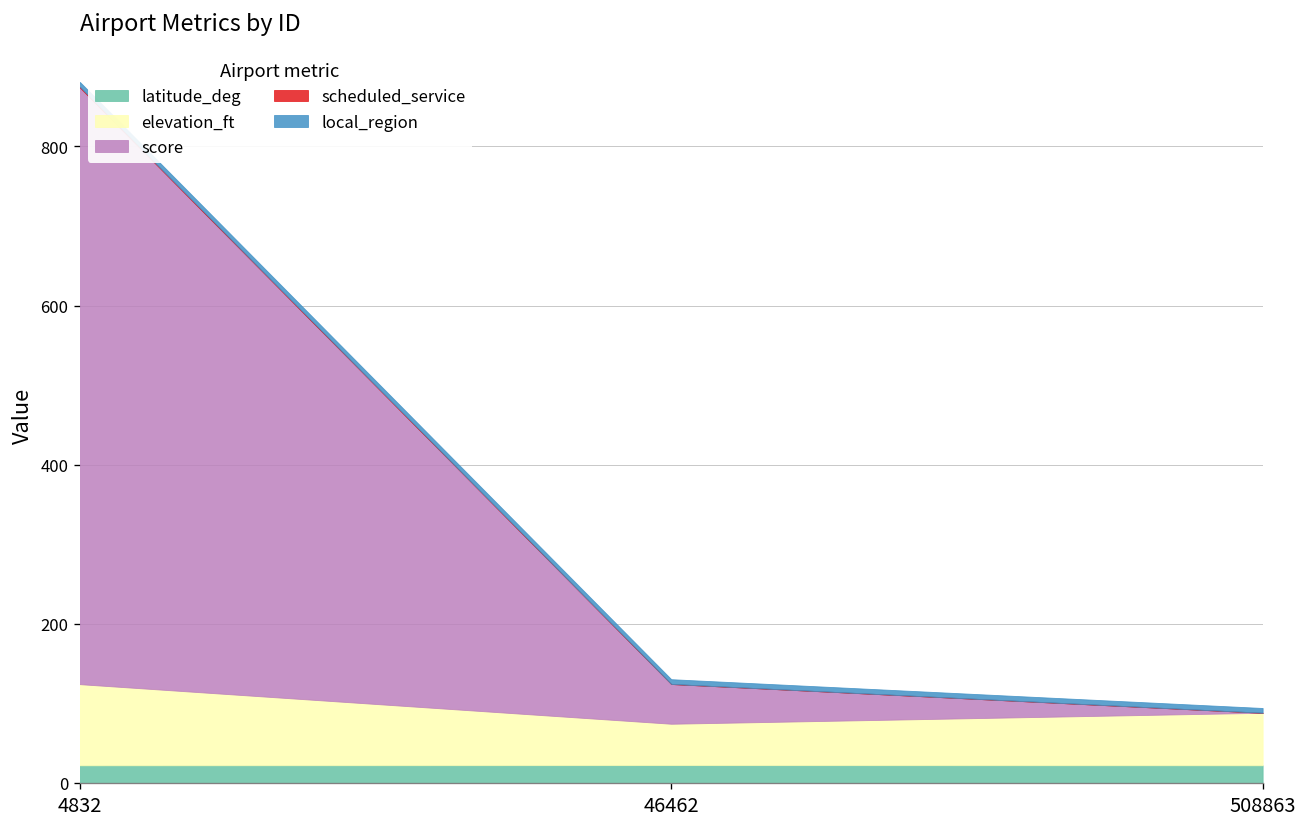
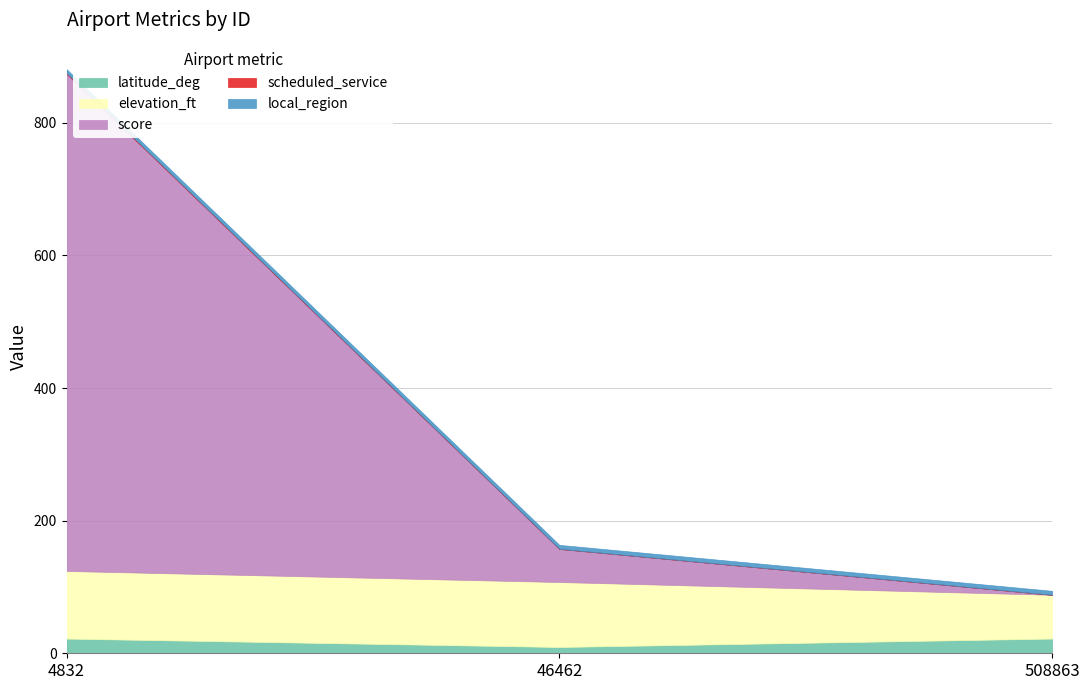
  {
    "latitude_deg": {
      "4832": 20,
-     "46462": 20,
+     "46462": 10,
      "508863": 20
    },
    "elevation_ft": {
      "4832": 100,
-     "46462": 50
+     "46462": 100
    },
    "local_region": {
      "4832": 10,
      "46462": 10,
      "508863": 10
    }
  }
